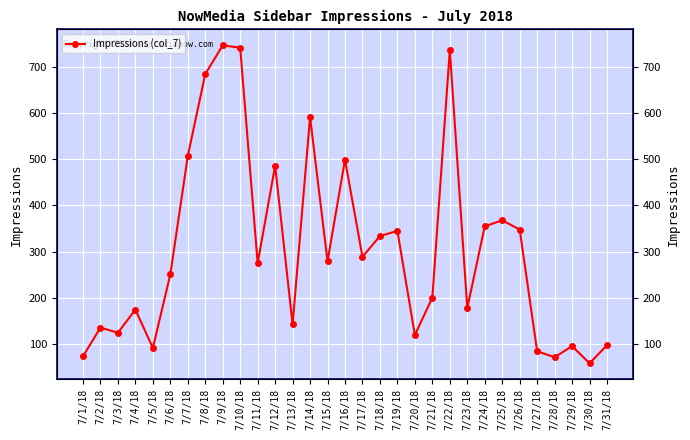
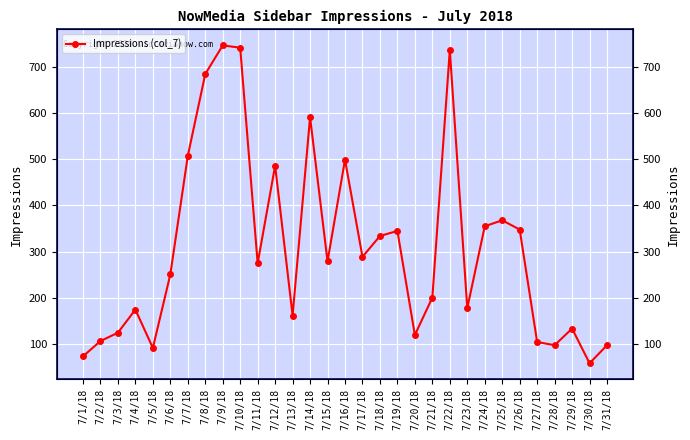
  {
    "7/1/18": 70,
-   "7/2/18": 140,
+   "7/2/18": 110,
    "7/3/18": 130,
    "7/4/18": 180,
    "7/5/18": 90,
    "7/6/18": 250,
    "7/7/18": 510,
    "7/8/18": 680,
    "7/10/18": 740,
    "7/11/18": 280,
    "7/12/18": 490,
-   "7/13/18": 140,
+   "7/13/18": 160,
    "7/14/18": 590,
    "7/15/18": 280,
    "7/16/18": 500,
    "7/17/18": 290,
    "7/18/18": 330,
    "7/19/18": 350,
    "7/20/18": 120,
    "7/21/18": 200,
    "7/22/18": 740,
    "7/23/18": 180,
    "7/24/18": 360,
    "7/25/18": 370,
    "7/26/18": 350,
-   "7/27/18": 90,
-   "7/28/18": 70,
-   "7/29/18": 100,
+   "7/27/18": 110,
+   "7/28/18": 100,
+   "7/29/18": 130,
    "7/30/18": 60,
    "7/31/18": 100
  }
